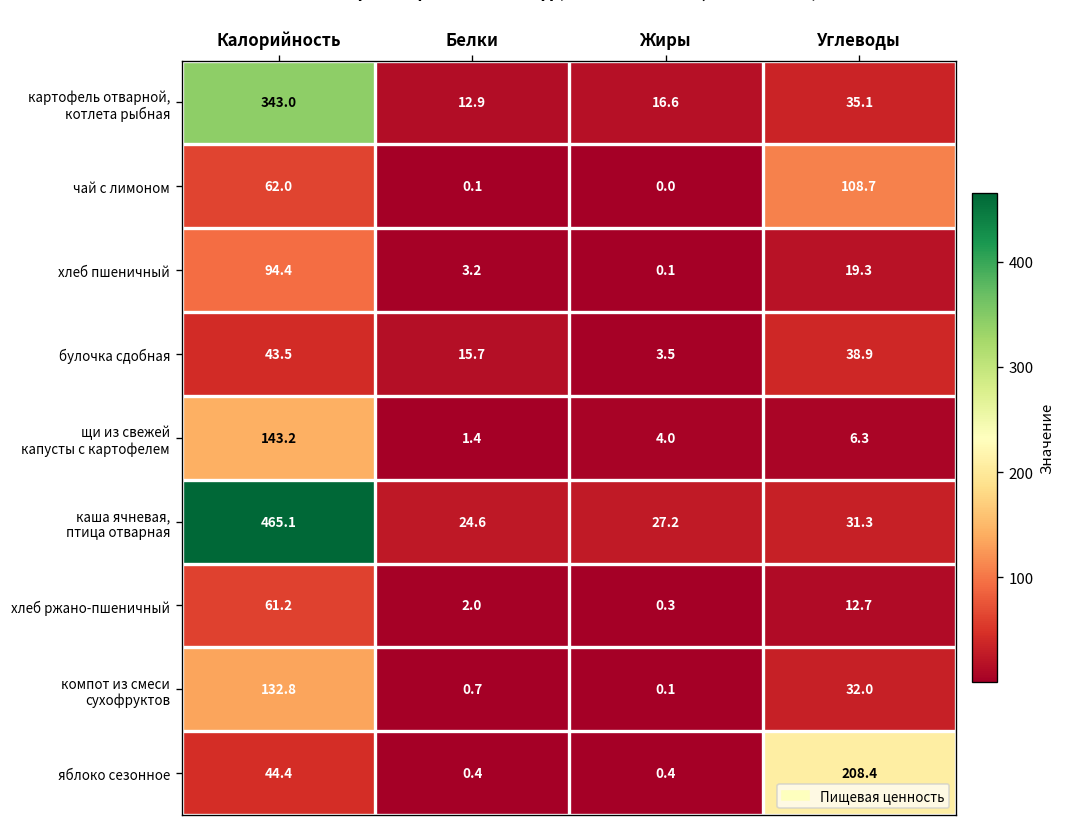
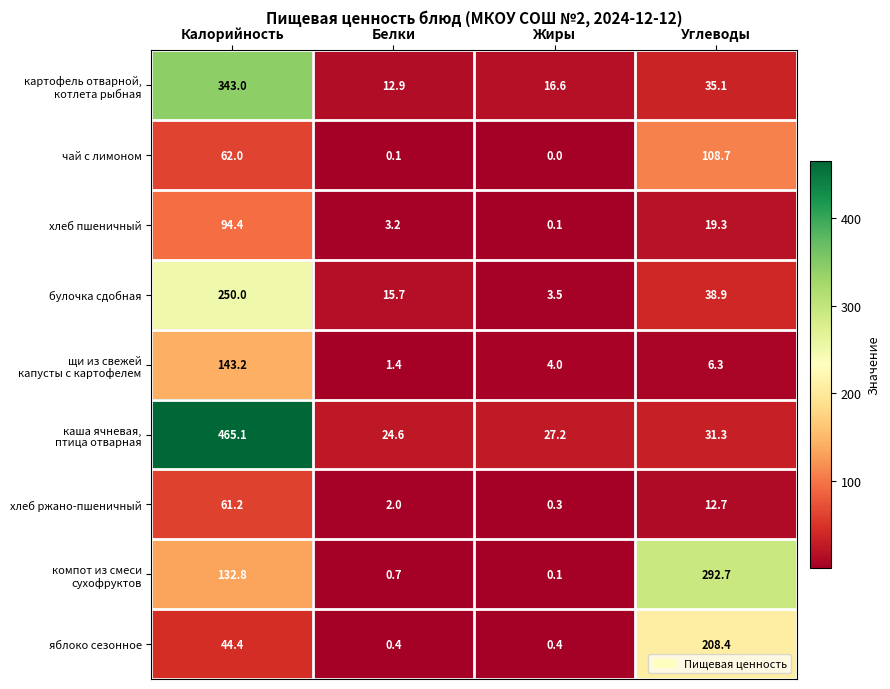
  {
    "картофель отварной, котлета рыбная": {
      "Калорийность": 343.0,
      "Белки": 12.9,
      "Жиры": 16.6,
      "Углеводы": 35.1
    },
    "чай с лимоном": {
      "Калорийность": 62.0,
      "Белки": 0.1,
      "Жиры": 0.0,
      "Углеводы": 108.7
    },
    "хлеб пшеничный": {
      "Калорийность": 94.4,
      "Белки": 3.2,
      "Жиры": 0.1,
      "Углеводы": 19.3
    },
    "булочка сдобная": {
-     "Калорийность": 43.5,
+     "Калорийность": 250.0,
      "Белки": 15.7,
      "Жиры": 3.5,
      "Углеводы": 38.9
    },
    "щи из свежей капусты с картофелем": {
      "Калорийность": 143.2,
      "Белки": 1.4,
      "Жиры": 4.0,
      "Углеводы": 6.3
    },
    "каша ячневая, птица отварная": {
      "Калорийность": 465.1,
      "Белки": 24.6,
      "Жиры": 27.2,
      "Углеводы": 31.3
    },
    "хлеб ржано-пшеничный": {
      "Калорийность": 61.2,
      "Белки": 2.0,
      "Жиры": 0.3,
      "Углеводы": 12.7
    },
    "компот из смеси сухофруктов": {
      "Калорийность": 132.8,
      "Белки": 0.7,
      "Жиры": 0.1,
-     "Углеводы": 32.0
+     "Углеводы": 292.7
    },
    "яблоко сезонное": {
      "Калорийность": 44.4,
      "Белки": 0.4,
      "Жиры": 0.4,
      "Углеводы": 208.4
    }
  }
